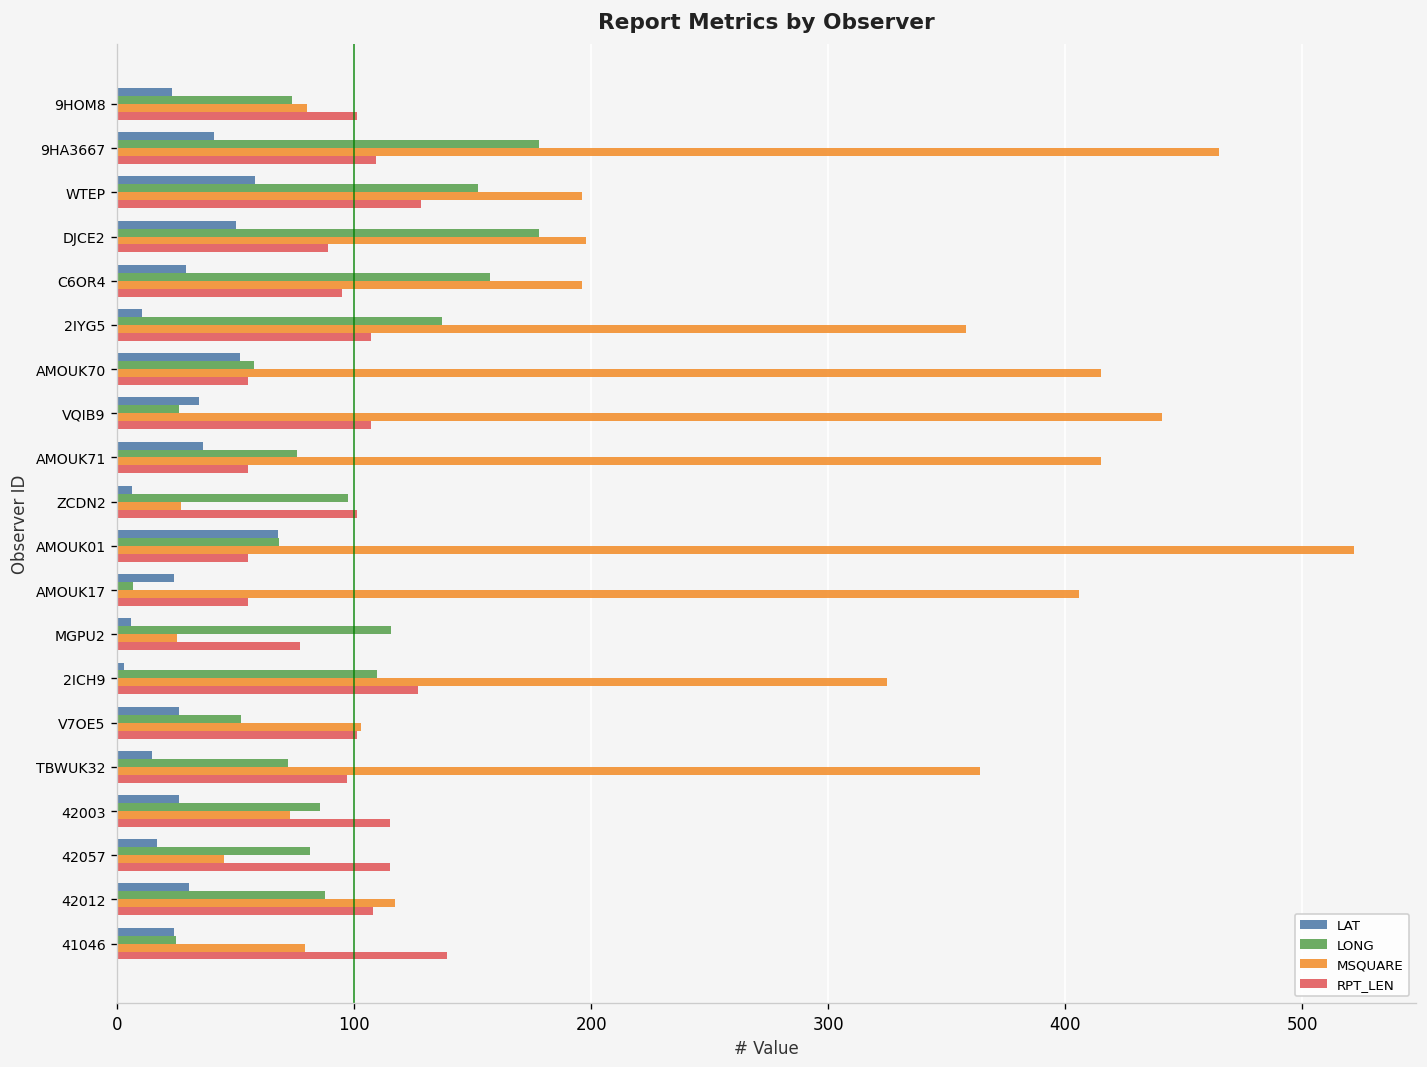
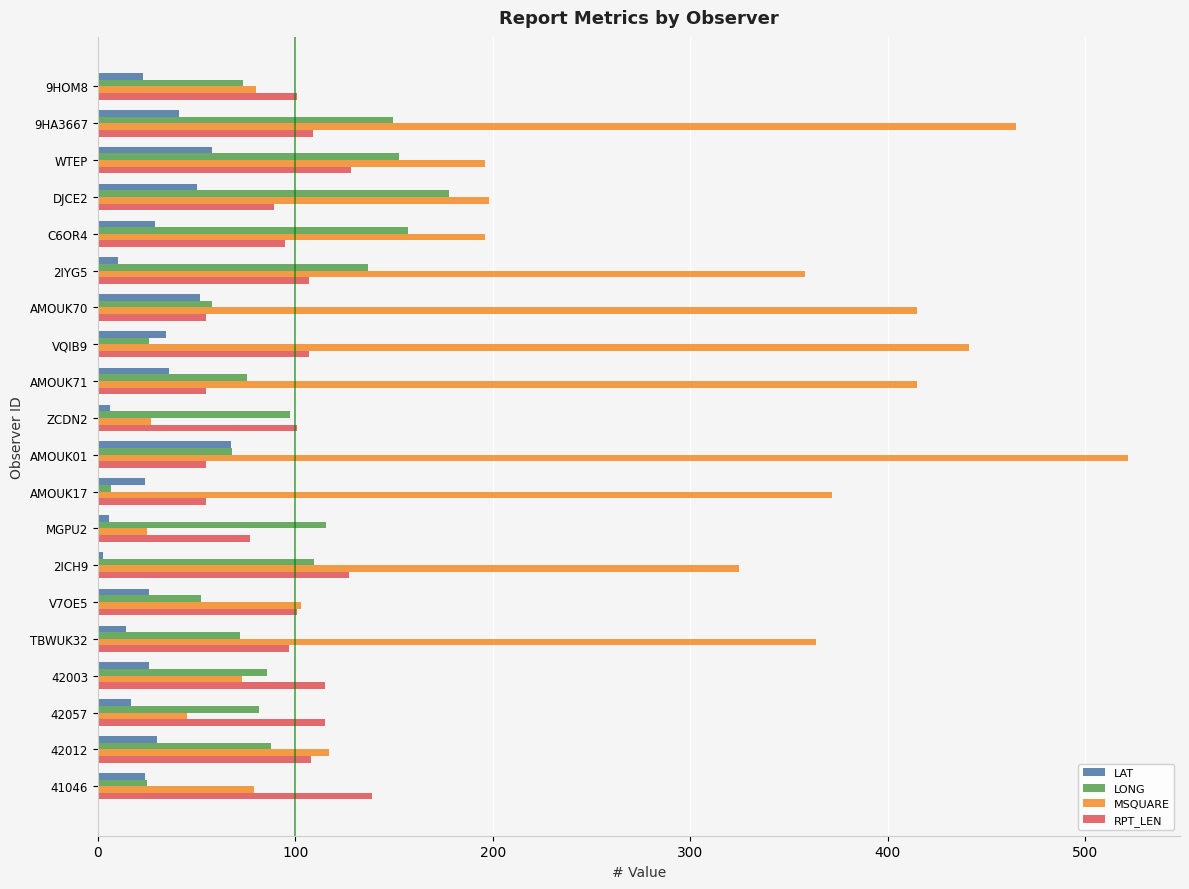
  {
    "LAT": {
      "9HOM8": 23,
      "9HA3667": 41,
      "WTEP": 58,
      "DJCE2": 50,
      "C6OR4": 29,
      "2IYG5": 10,
      "AMOUK70": 52,
      "VQIB9": 35,
      "AMOUK71": 36,
      "ZCDN2": 6,
      "AMOUK01": 68,
      "AMOUK17": 24,
      "MGPU2": 6,
      "2ICH9": 3,
      "V7OE5": 26,
      "TBWUK32": 15,
      "42003": 26,
      "42057": 17,
      "42012": 30,
      "41046": 24
    },
    "LONG": {
      "9HOM8": 74,
-     "9HA3667": 178,
+     "9HA3667": 150,
      "WTEP": 152,
      "DJCE2": 178,
      "C6OR4": 157,
      "2IYG5": 137,
      "AMOUK70": 58,
      "VQIB9": 26,
      "AMOUK71": 76,
      "ZCDN2": 97,
      "AMOUK01": 68,
      "AMOUK17": 7,
      "MGPU2": 116,
      "2ICH9": 109,
      "V7OE5": 52,
      "TBWUK32": 72,
      "42003": 86,
      "42057": 81,
      "42012": 88,
      "41046": 25
    },
    "MSQUARE": {
      "9HOM8": 80,
      "9HA3667": 465,
      "WTEP": 196,
      "DJCE2": 198,
      "C6OR4": 196,
      "2IYG5": 358,
      "AMOUK70": 415,
      "VQIB9": 441,
      "AMOUK71": 415,
      "ZCDN2": 27,
      "AMOUK01": 522,
-     "AMOUK17": 406,
+     "AMOUK17": 372,
      "MGPU2": 25,
      "2ICH9": 325,
      "V7OE5": 103,
      "TBWUK32": 364,
      "42003": 73,
      "42057": 45,
      "42012": 117,
      "41046": 79
    },
    "RPT_LEN": {
      "9HOM8": 101,
      "9HA3667": 109,
      "WTEP": 128,
      "DJCE2": 89,
      "C6OR4": 95,
      "2IYG5": 107,
      "AMOUK70": 55,
      "VQIB9": 107,
      "AMOUK71": 55,
      "ZCDN2": 101,
      "AMOUK01": 55,
      "AMOUK17": 55,
      "MGPU2": 77,
      "2ICH9": 127,
      "V7OE5": 101,
      "TBWUK32": 97,
      "42003": 115,
      "42057": 115,
      "42012": 108,
      "41046": 139
    }
  }
